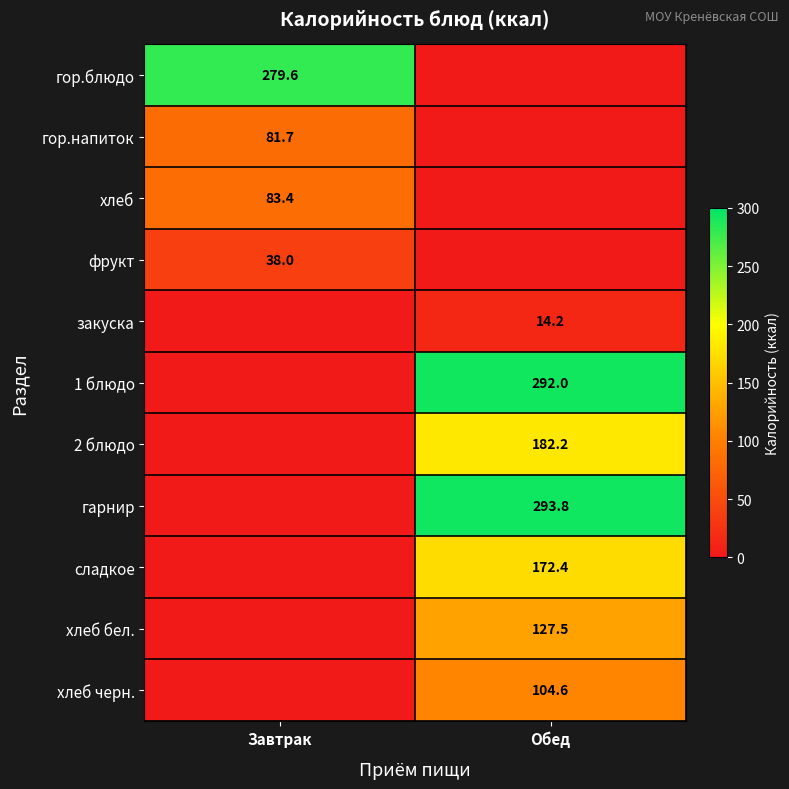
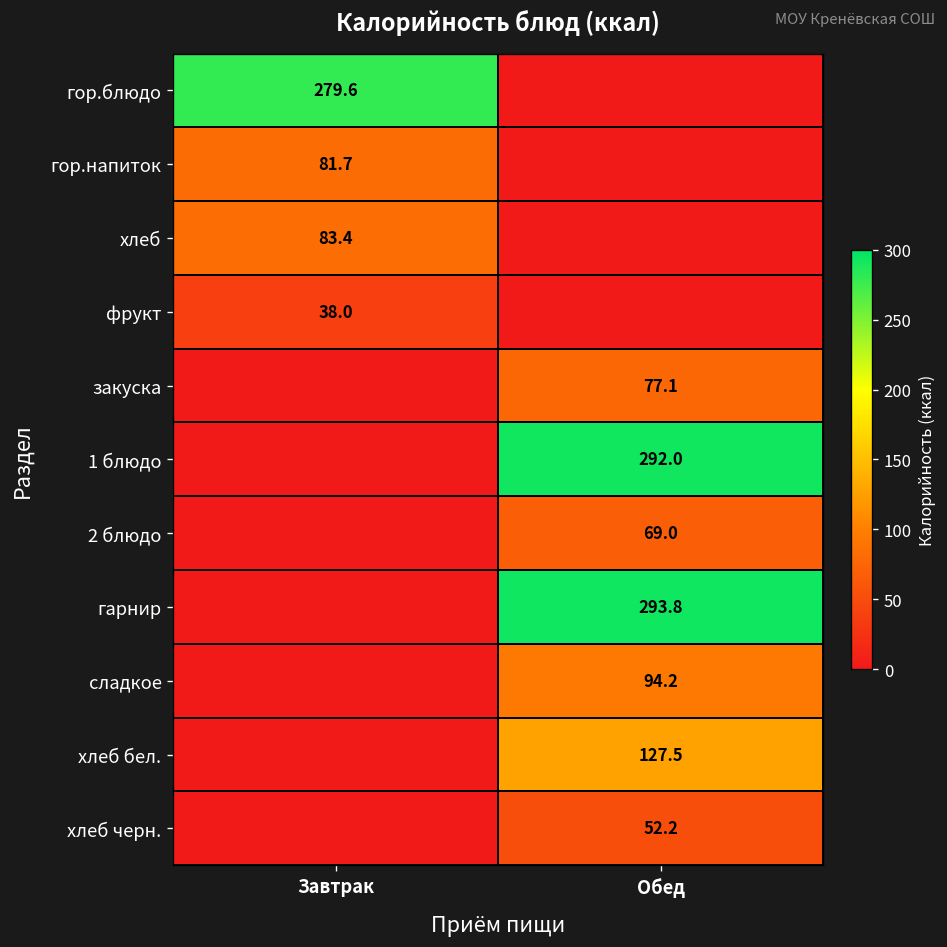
  {
    "гор.блюдо": {
      "Завтрак": 279.6
    },
    "гор.напиток": {
      "Завтрак": 81.7
    },
    "хлеб": {
      "Завтрак": 83.4
    },
    "фрукт": {
      "Завтрак": 38.0
    },
    "закуска": {
-     "Обед": 14.2
+     "Обед": 77.1
    },
    "1 блюдо": {
      "Обед": 292.0
    },
    "2 блюдо": {
-     "Обед": 182.2
+     "Обед": 69.0
    },
    "гарнир": {
      "Обед": 293.8
    },
    "сладкое": {
-     "Обед": 172.4
+     "Обед": 94.2
    },
    "хлеб бел.": {
      "Обед": 127.5
    },
    "хлеб черн.": {
-     "Обед": 104.6
+     "Обед": 52.2
    }
  }
